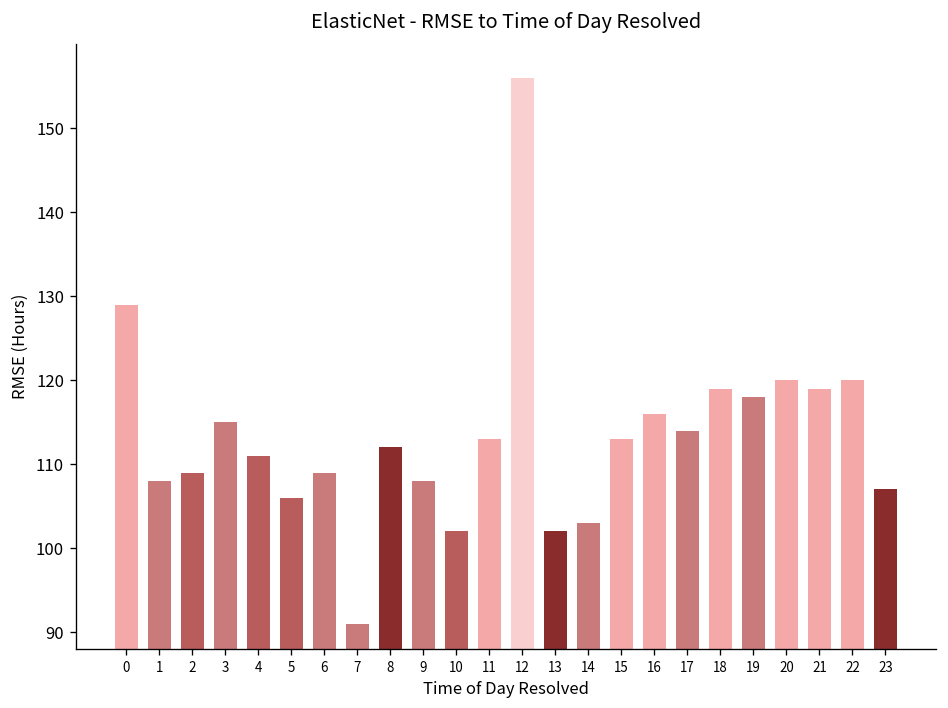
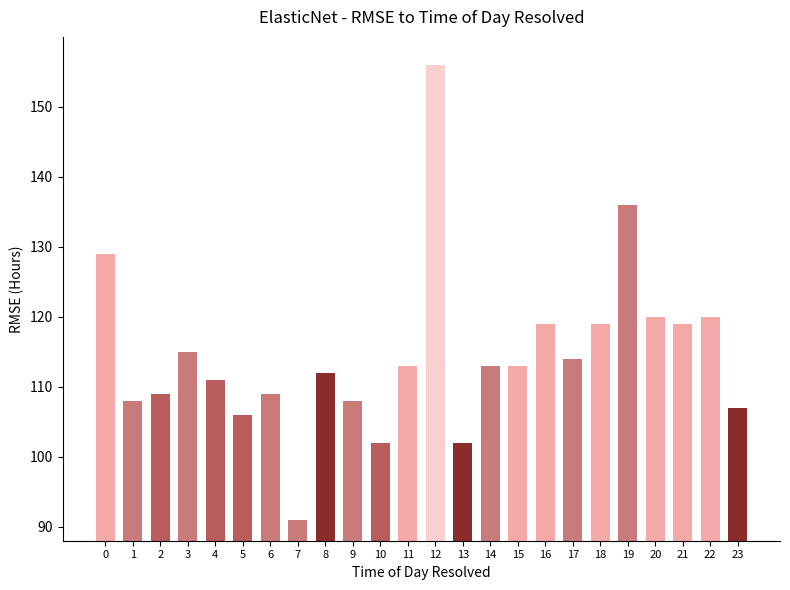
  {
    "0": 129,
    "1": 108,
    "2": 109,
    "3": 115,
    "4": 111,
    "5": 106,
    "6": 109,
    "7": 91,
    "8": 112,
    "9": 108,
    "10": 102,
    "11": 113,
    "12": 156,
    "13": 102,
-   "14": 103,
+   "14": 113,
    "15": 113,
-   "16": 116,
+   "16": 119,
    "17": 114,
    "18": 119,
-   "19": 118,
+   "19": 136,
    "20": 120,
    "21": 119,
    "22": 120,
    "23": 107
  }
